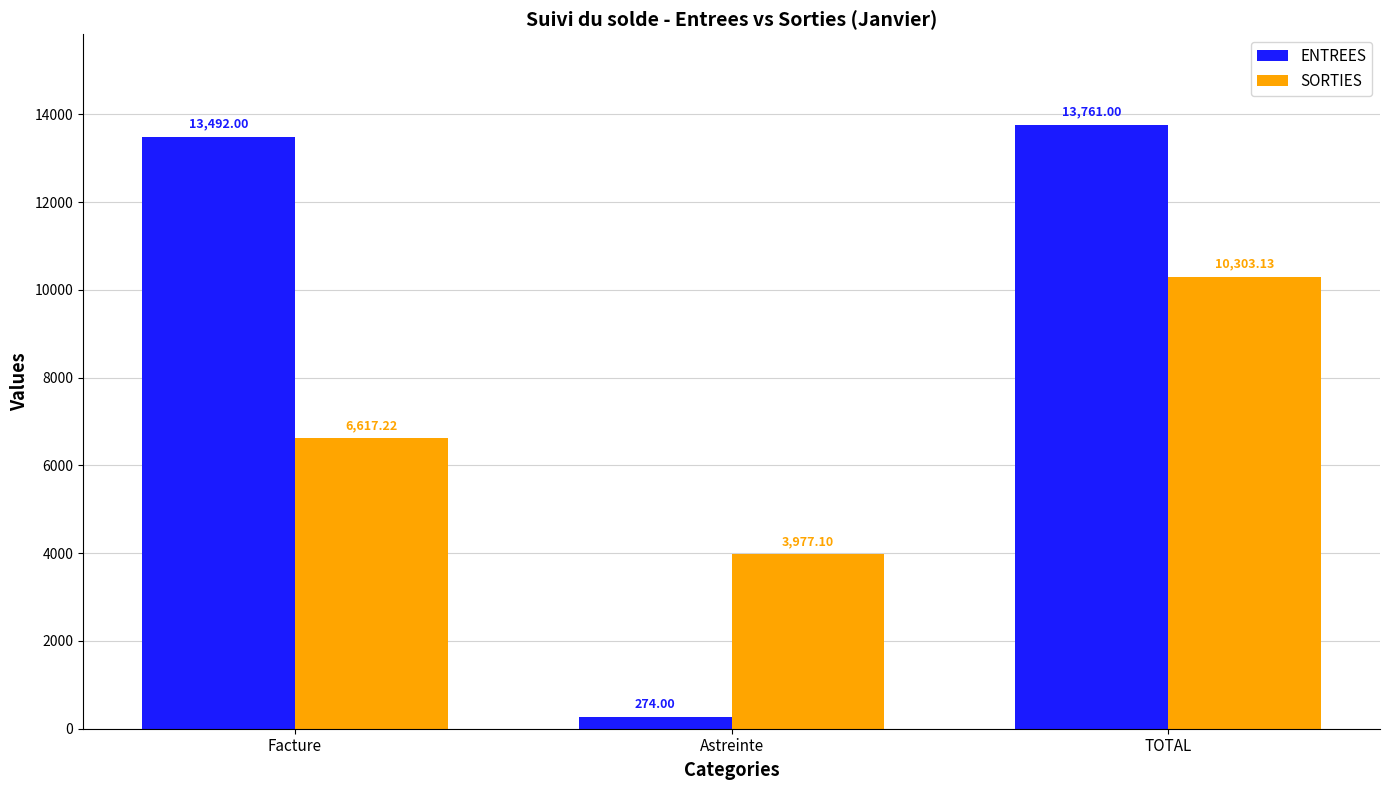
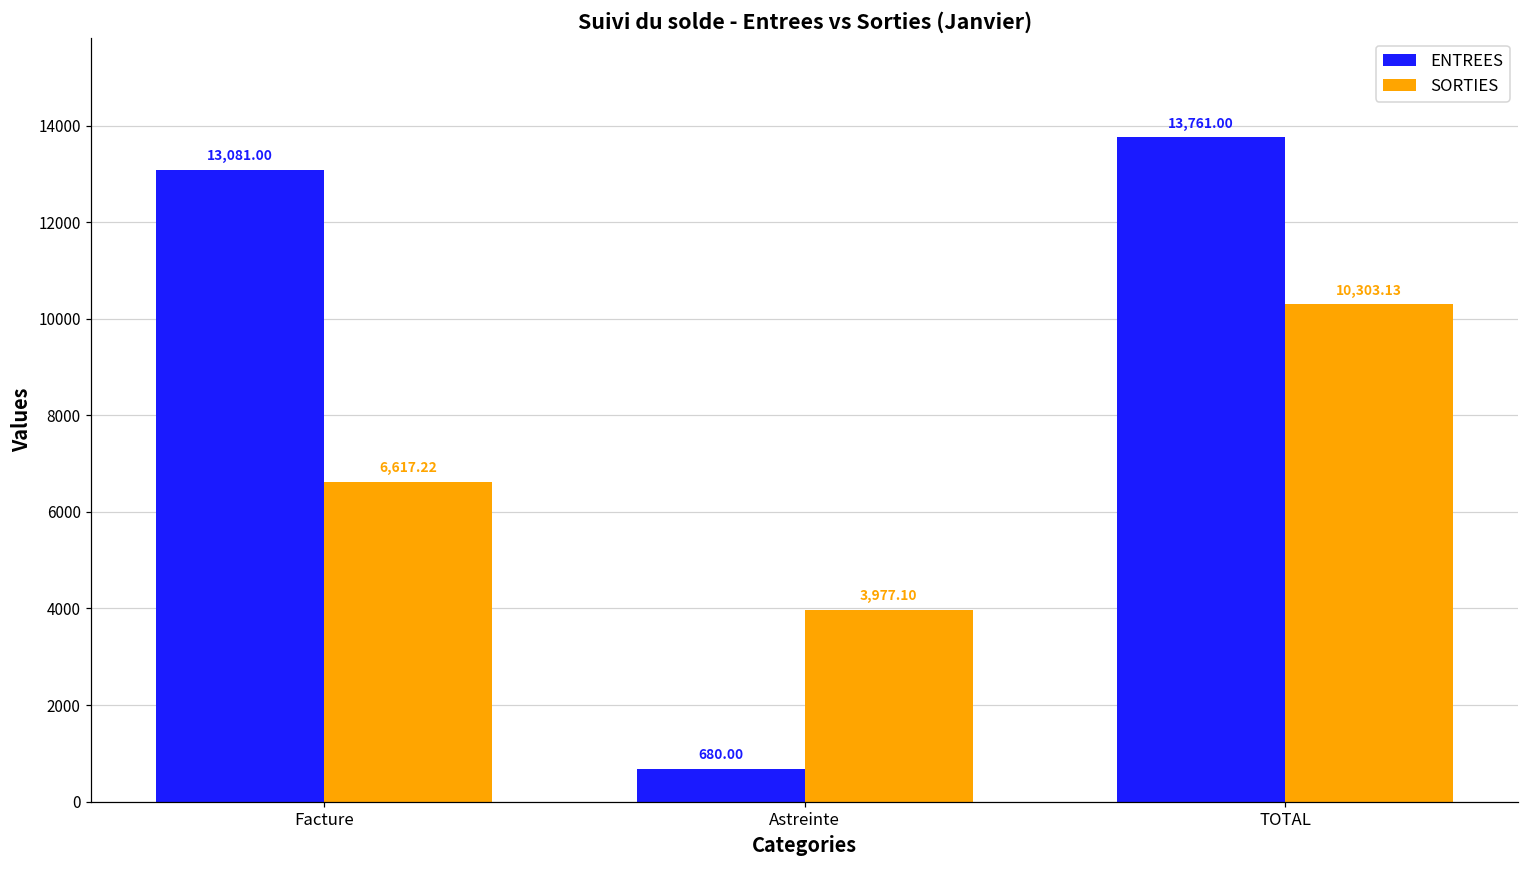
  {
    "ENTREES": {
-     "Facture": "13,492.00",
-     "Astreinte": "274.00",
+     "Facture": "13,081.00",
+     "Astreinte": "680.00",
      "TOTAL": "13,761.00"
    },
    "SORTIES": {
      "Facture": "6,617.22",
      "Astreinte": "3,977.10",
      "TOTAL": "10,303.13"
    }
  }
